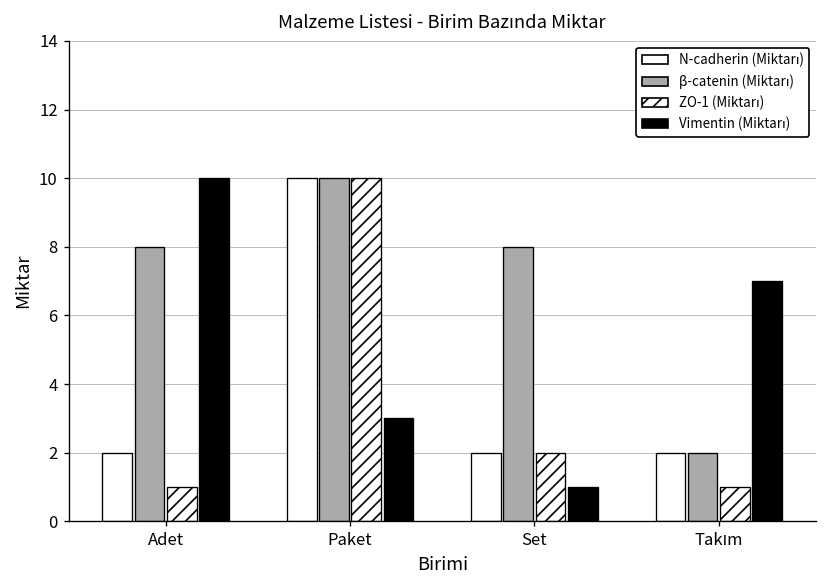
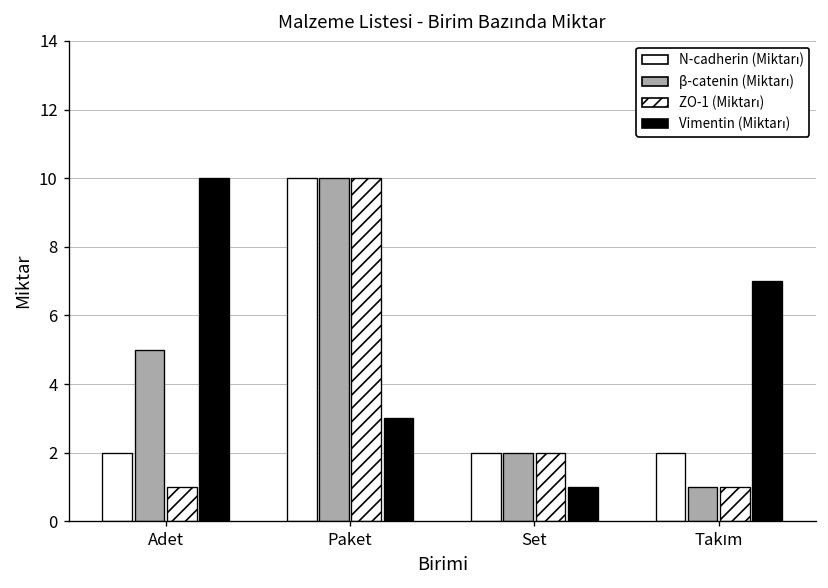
  {
    "β-catenin (Miktarı)": {
-     "Adet": 8,
+     "Adet": 5,
      "Paket": 10,
-     "Set": 8,
-     "Takım": 2
+     "Set": 2,
+     "Takım": 1
    },
    "Vimentin (Miktarı)": {
      "Adet": 10,
      "Paket": 3,
      "Set": 1,
      "Takım": 7
    }
  }
